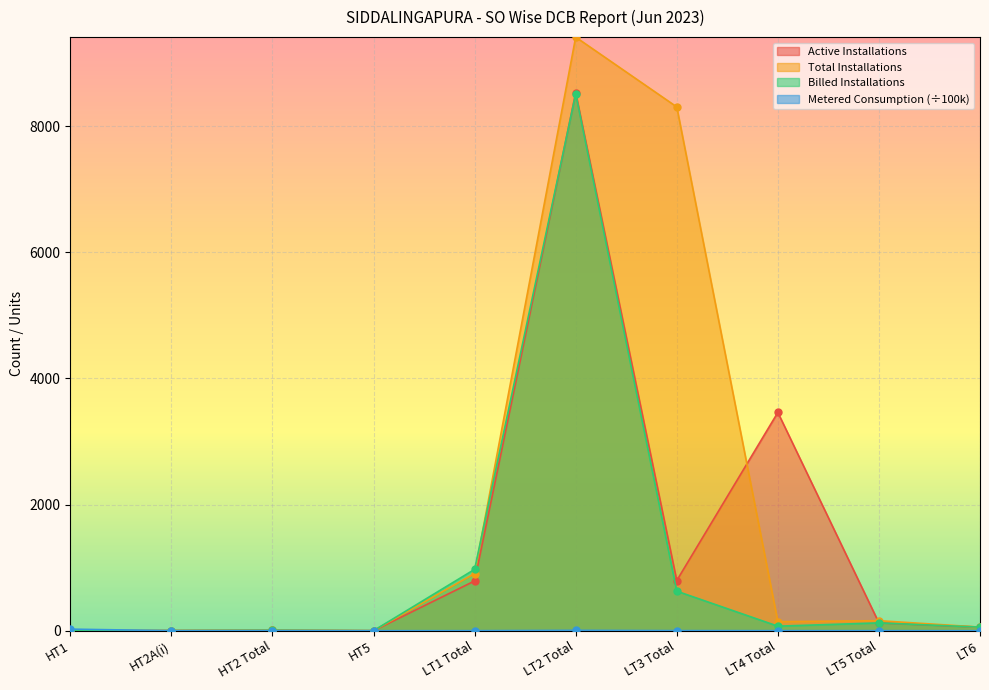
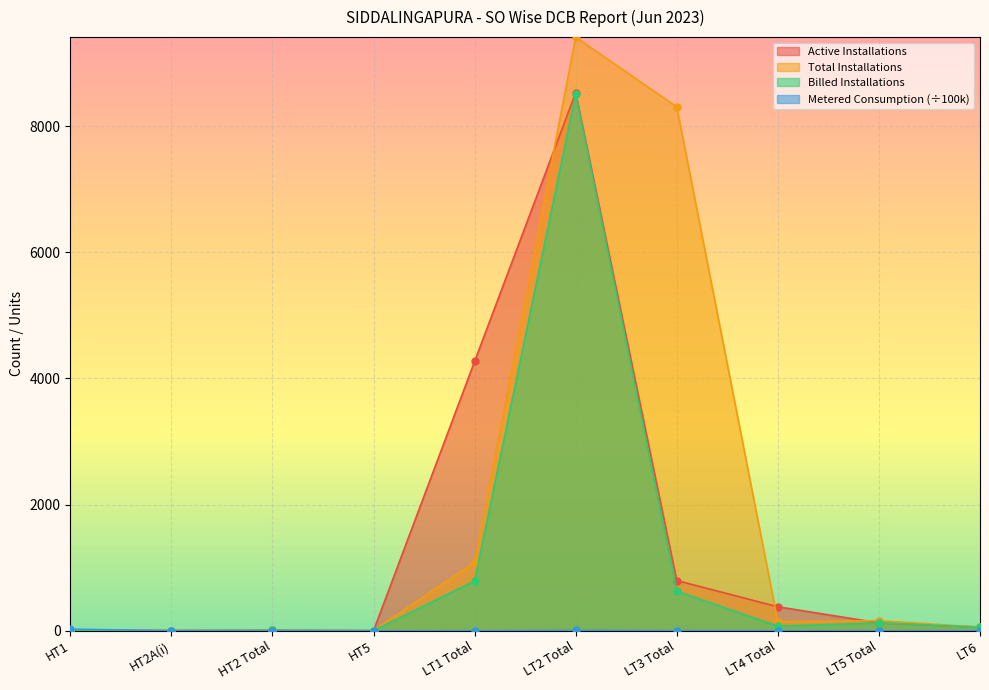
  {
    "Active Installations": {
-     "LT1 Total": 800,
+     "LT1 Total": 4300,
      "LT3 Total": 800,
-     "LT4 Total": 3500
+     "LT4 Total": 400
    },
    "Total Installations": {
-     "LT1 Total": 900,
+     "LT1 Total": 1100,
      "LT2 Total": 9400,
      "LT3 Total": 8300,
      "LT4 Total": 100
    },
    "Billed Installations": {
-     "LT1 Total": 1000,
+     "LT1 Total": 800,
      "LT3 Total": 600,
      "LT4 Total": 100
    },
    "Metered Consumption (÷100k)": {
      "LT1 Total": 0,
      "LT2 Total": 0,
      "LT3 Total": 0,
      "LT4 Total": 0,
      "LT5 Total": 0,
      "LT6": 0
    }
  }
